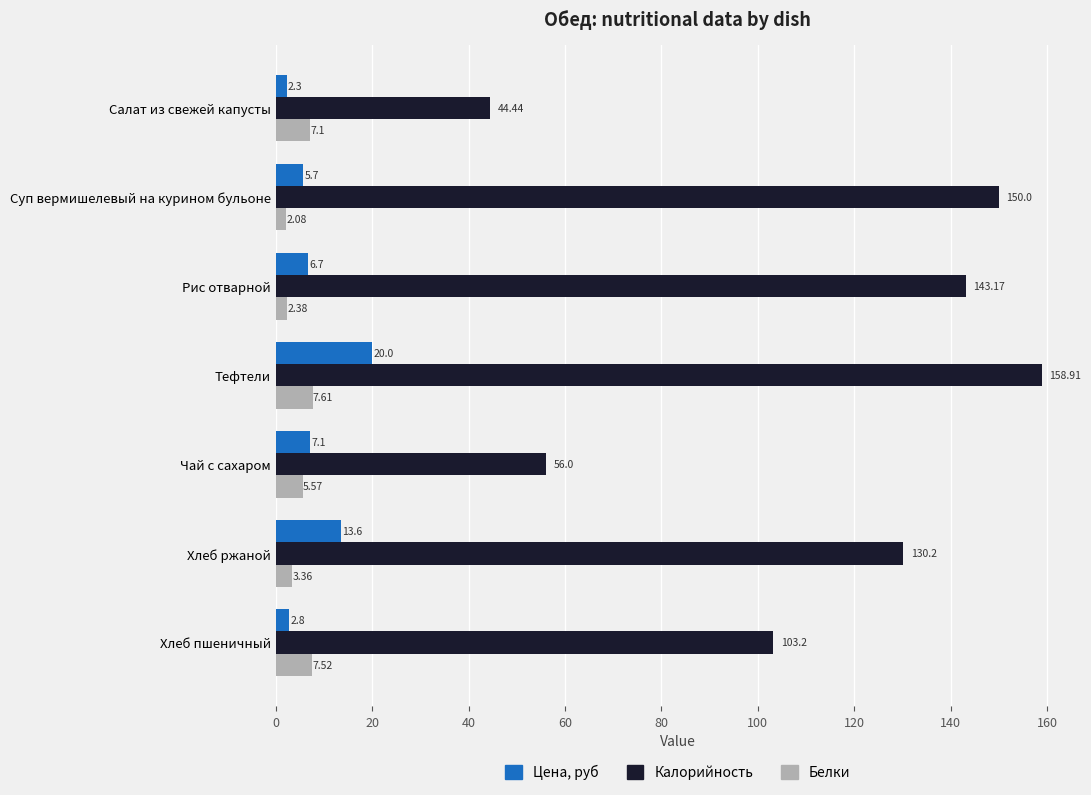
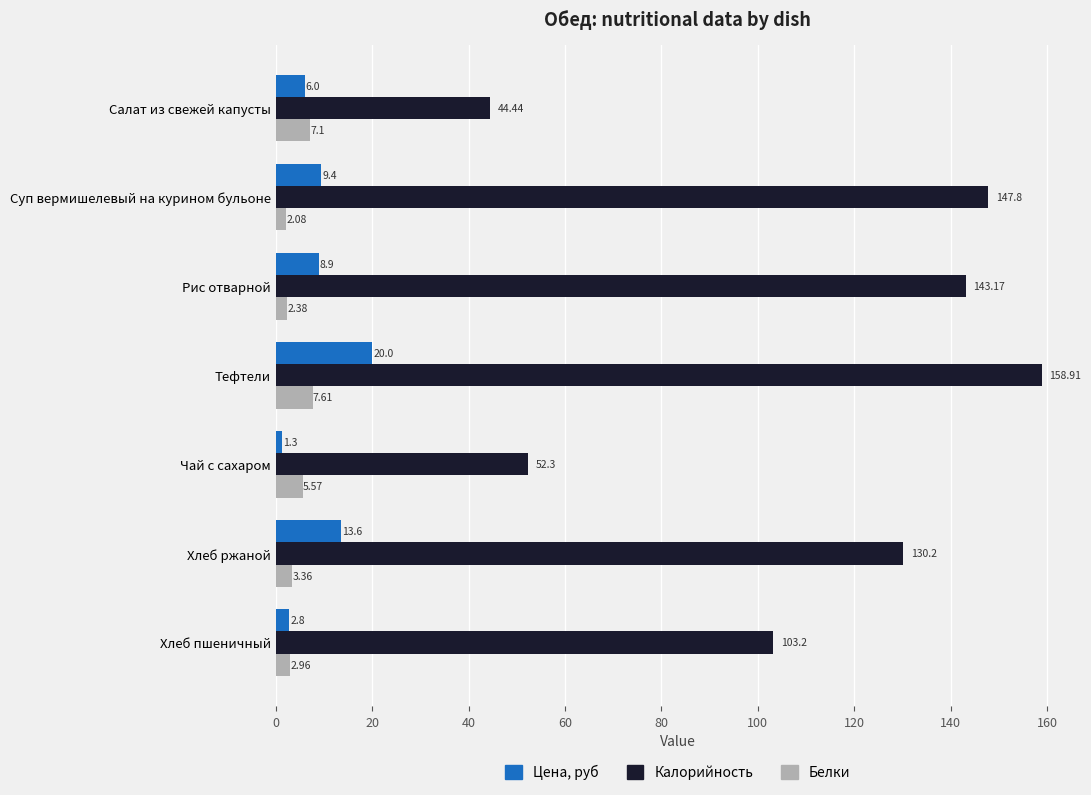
  {
    "Цена, руб": {
-     "Салат из свежей капусты": 2.3,
-     "Суп вермишелевый на курином бульоне": 5.7,
-     "Рис отварной": 6.7,
+     "Салат из свежей капусты": 6.0,
+     "Суп вермишелевый на курином бульоне": 9.4,
+     "Рис отварной": 8.9,
      "Тефтели": 20.0,
-     "Чай с сахаром": 7.1,
+     "Чай с сахаром": 1.3,
      "Хлеб ржаной": 13.6,
      "Хлеб пшеничный": 2.8
    },
    "Калорийность": {
      "Салат из свежей капусты": 44.44,
-     "Суп вермишелевый на курином бульоне": 150.0,
+     "Суп вермишелевый на курином бульоне": 147.8,
      "Рис отварной": 143.17,
      "Тефтели": 158.91,
-     "Чай с сахаром": 56.0,
+     "Чай с сахаром": 52.3,
      "Хлеб ржаной": 130.2,
      "Хлеб пшеничный": 103.2
    },
    "Белки": {
      "Салат из свежей капусты": 7.1,
      "Суп вермишелевый на курином бульоне": 2.08,
      "Рис отварной": 2.38,
      "Тефтели": 7.61,
      "Чай с сахаром": 5.57,
      "Хлеб ржаной": 3.36,
-     "Хлеб пшеничный": 7.52
+     "Хлеб пшеничный": 2.96
    }
  }
